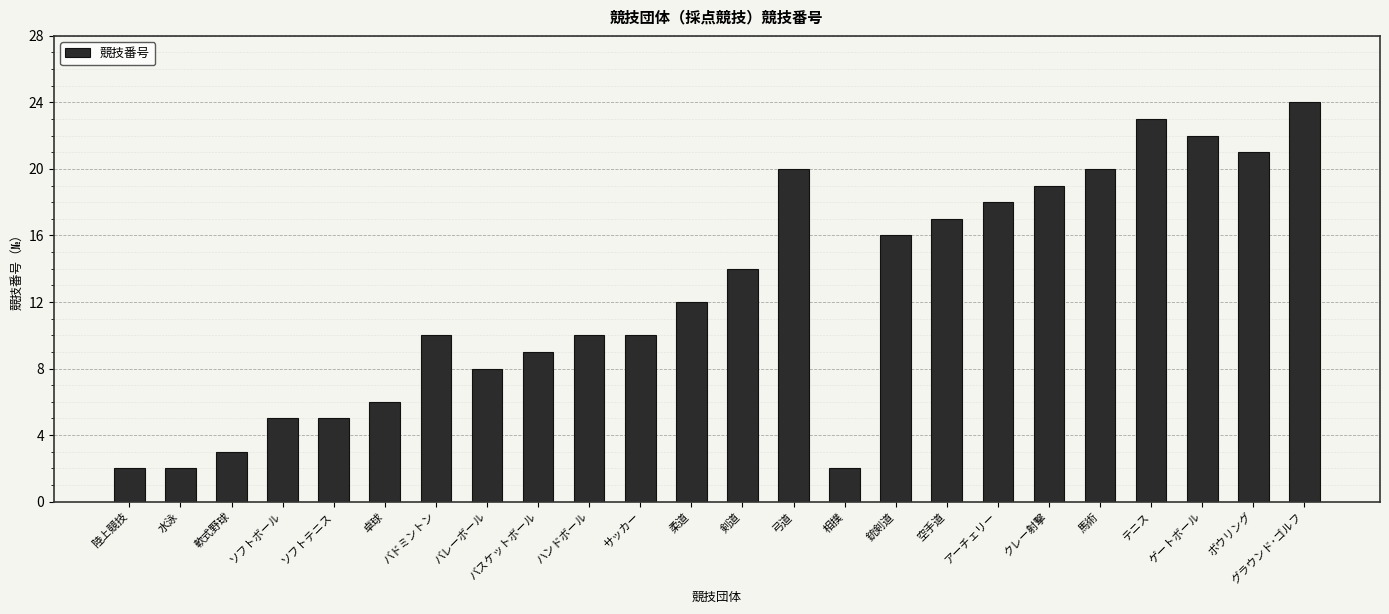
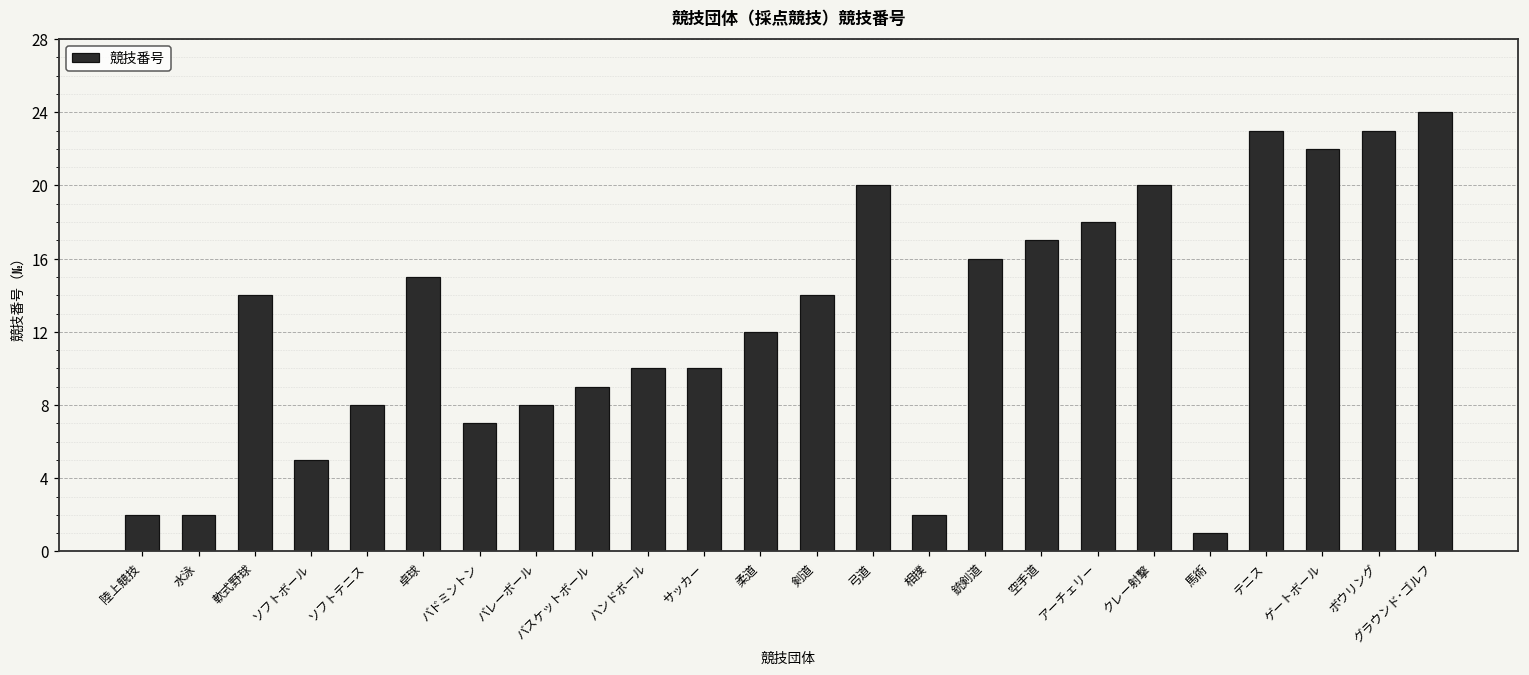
  {
    "陸上競技": 2,
    "水泳": 2,
-   "軟式野球": 3,
+   "軟式野球": 14,
    "ソフトボール": 5,
-   "ソフトテニス": 5,
-   "卓球": 6,
-   "バドミントン": 10,
+   "ソフトテニス": 8,
+   "卓球": 15,
+   "バドミントン": 7,
    "バレーボール": 8,
    "バスケットボール": 9,
    "ハンドボール": 10,
    "サッカー": 10,
    "柔道": 12,
    "剣道": 14,
    "弓道": 20,
    "相撲": 2,
    "銃剣道": 16,
    "空手道": 17,
    "アーチェリー": 18,
-   "クレー射撃": 19,
-   "馬術": 20,
+   "クレー射撃": 20,
+   "馬術": 1,
    "テニス": 23,
    "ゲートボール": 22,
-   "ボウリング": 21,
+   "ボウリング": 23,
    "グラウンド･ゴルフ": 24
  }
